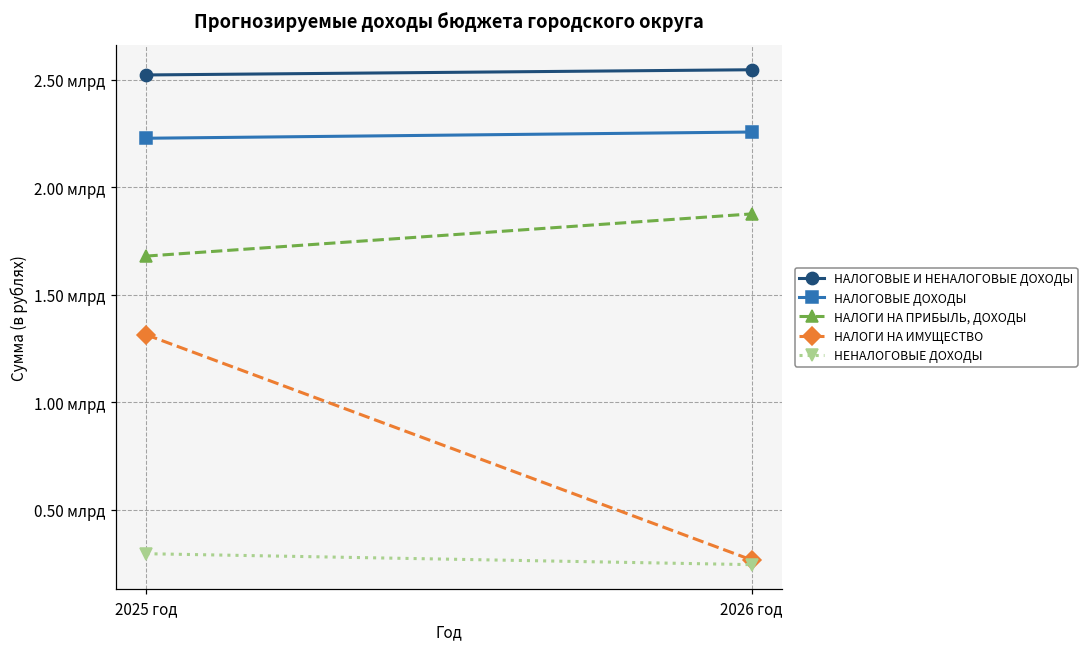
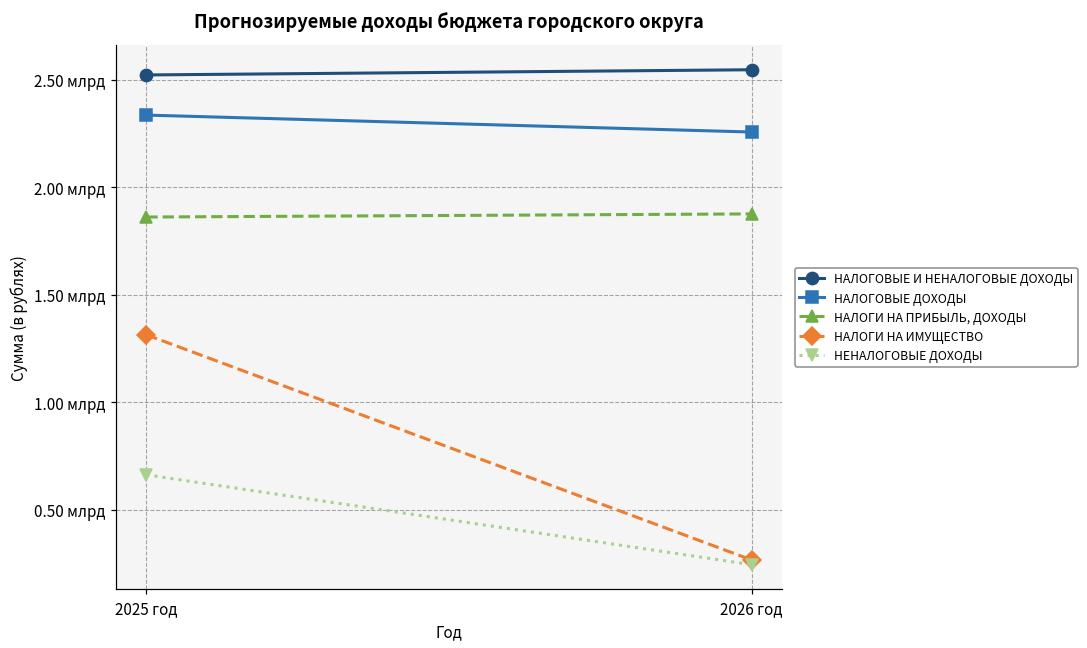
  {
    "НАЛОГОВЫЕ И НЕНАЛОГОВЫЕ ДОХОДЫ": {
      "2025 год": "2.52 млрд",
      "2026 год": "2.55 млрд"
    },
    "НАЛОГОВЫЕ ДОХОДЫ": {
-     "2025 год": "2.23 млрд",
+     "2025 год": "2.34 млрд",
      "2026 год": "2.26 млрд"
    },
    "НАЛОГИ НА ПРИБЫЛЬ, ДОХОДЫ": {
-     "2025 год": "1.68 млрд",
+     "2025 год": "1.86 млрд",
      "2026 год": "1.88 млрд"
    },
    "НАЛОГИ НА ИМУЩЕСТВО": {
      "2025 год": "1.31 млрд",
      "2026 год": "0.27 млрд"
    },
    "НЕНАЛОГОВЫЕ ДОХОДЫ": {
-     "2025 год": "0.29 млрд",
+     "2025 год": "0.66 млрд",
      "2026 год": "0.24 млрд"
    }
  }
